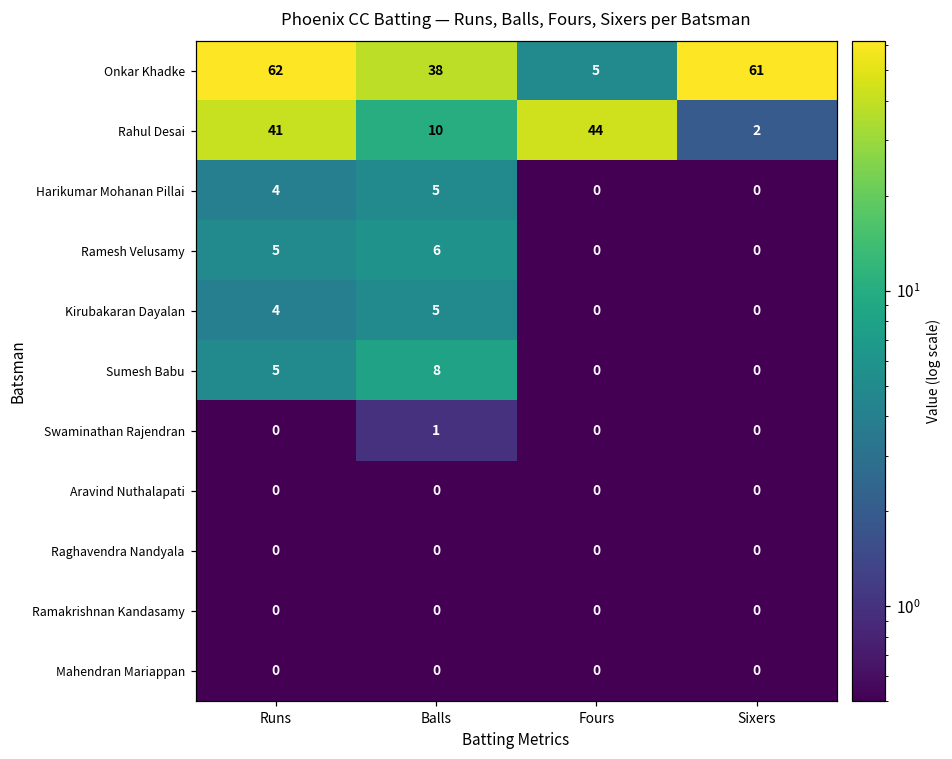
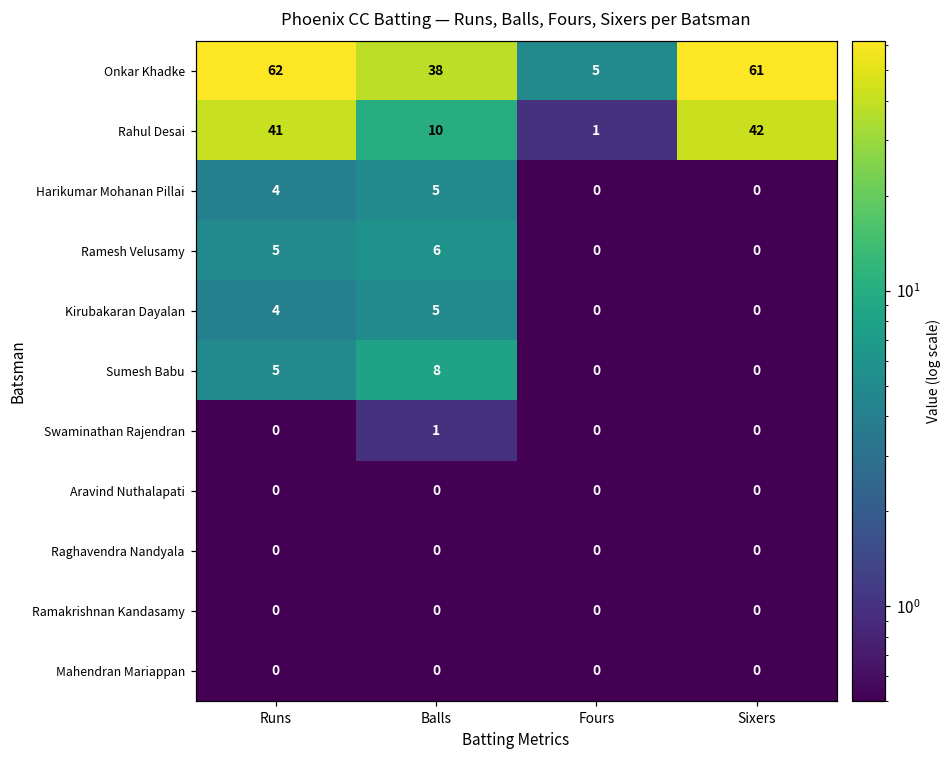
  {
    "Onkar Khadke": {
      "Runs": 62,
      "Balls": 38,
      "Fours": 5,
      "Sixers": 61
    },
    "Rahul Desai": {
      "Runs": 41,
      "Balls": 10,
-     "Fours": 44,
-     "Sixers": 2
+     "Fours": 1,
+     "Sixers": 42
    },
    "Harikumar Mohanan Pillai": {
      "Runs": 4,
      "Balls": 5,
      "Fours": 0,
      "Sixers": 0
    },
    "Ramesh Velusamy": {
      "Runs": 5,
      "Balls": 6,
      "Fours": 0,
      "Sixers": 0
    },
    "Kirubakaran Dayalan": {
      "Runs": 4,
      "Balls": 5,
      "Fours": 0,
      "Sixers": 0
    },
    "Sumesh Babu": {
      "Runs": 5,
      "Balls": 8,
      "Fours": 0,
      "Sixers": 0
    },
    "Swaminathan Rajendran": {
      "Runs": 0,
      "Balls": 1,
      "Fours": 0,
      "Sixers": 0
    },
    "Aravind Nuthalapati": {
      "Runs": 0,
      "Balls": 0,
      "Fours": 0,
      "Sixers": 0
    },
    "Raghavendra Nandyala": {
      "Runs": 0,
      "Balls": 0,
      "Fours": 0,
      "Sixers": 0
    },
    "Ramakrishnan Kandasamy": {
      "Runs": 0,
      "Balls": 0,
      "Fours": 0,
      "Sixers": 0
    },
    "Mahendran Mariappan": {
      "Runs": 0,
      "Balls": 0,
      "Fours": 0,
      "Sixers": 0
    }
  }
